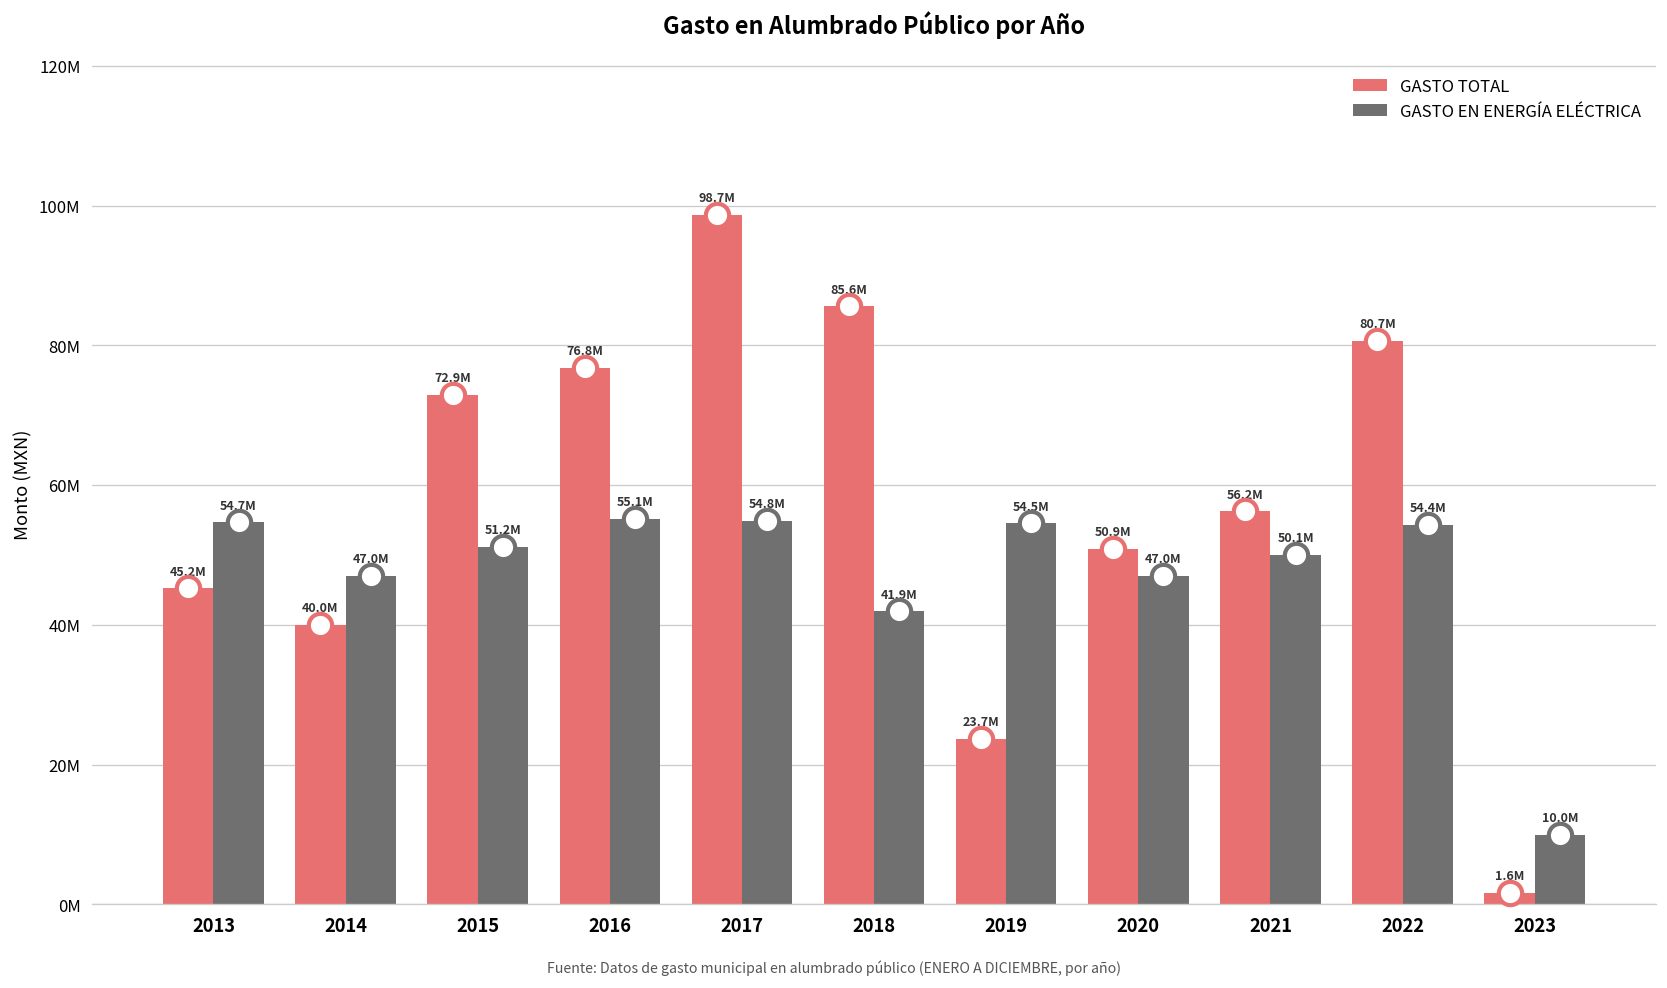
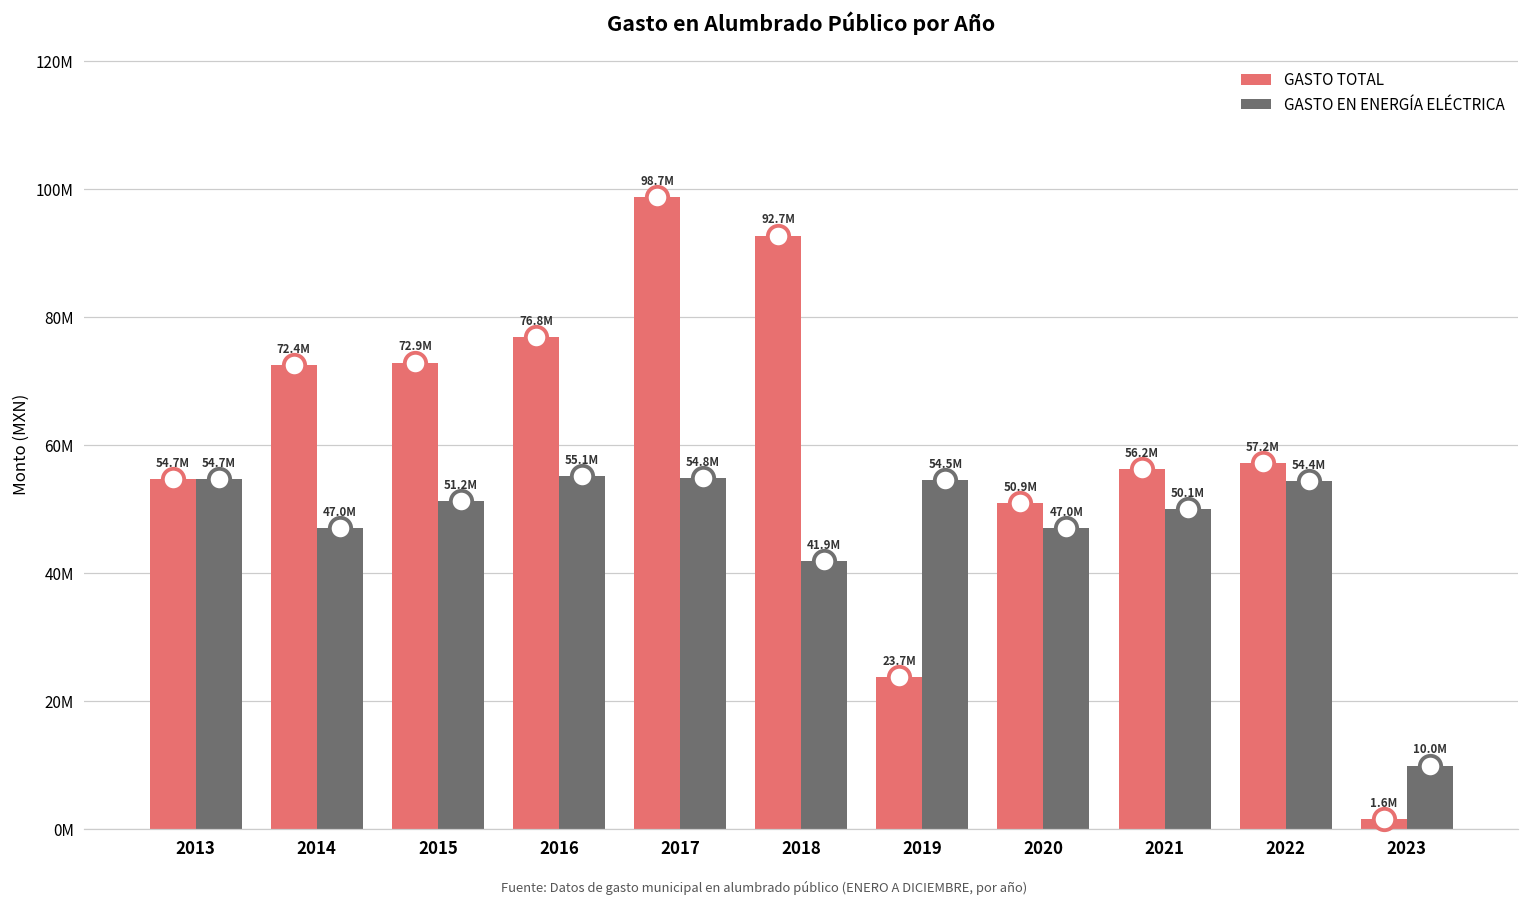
  {
    "GASTO TOTAL": {
-     "2013": "45.2M",
-     "2014": "40.0M",
+     "2013": "54.7M",
+     "2014": "72.4M",
      "2015": "72.9M",
      "2016": "76.8M",
      "2017": "98.7M",
-     "2018": "85.6M",
+     "2018": "92.7M",
      "2019": "23.7M",
      "2020": "50.9M",
      "2021": "56.2M",
-     "2022": "80.7M",
+     "2022": "57.2M",
      "2023": "1.6M"
    }
  }
